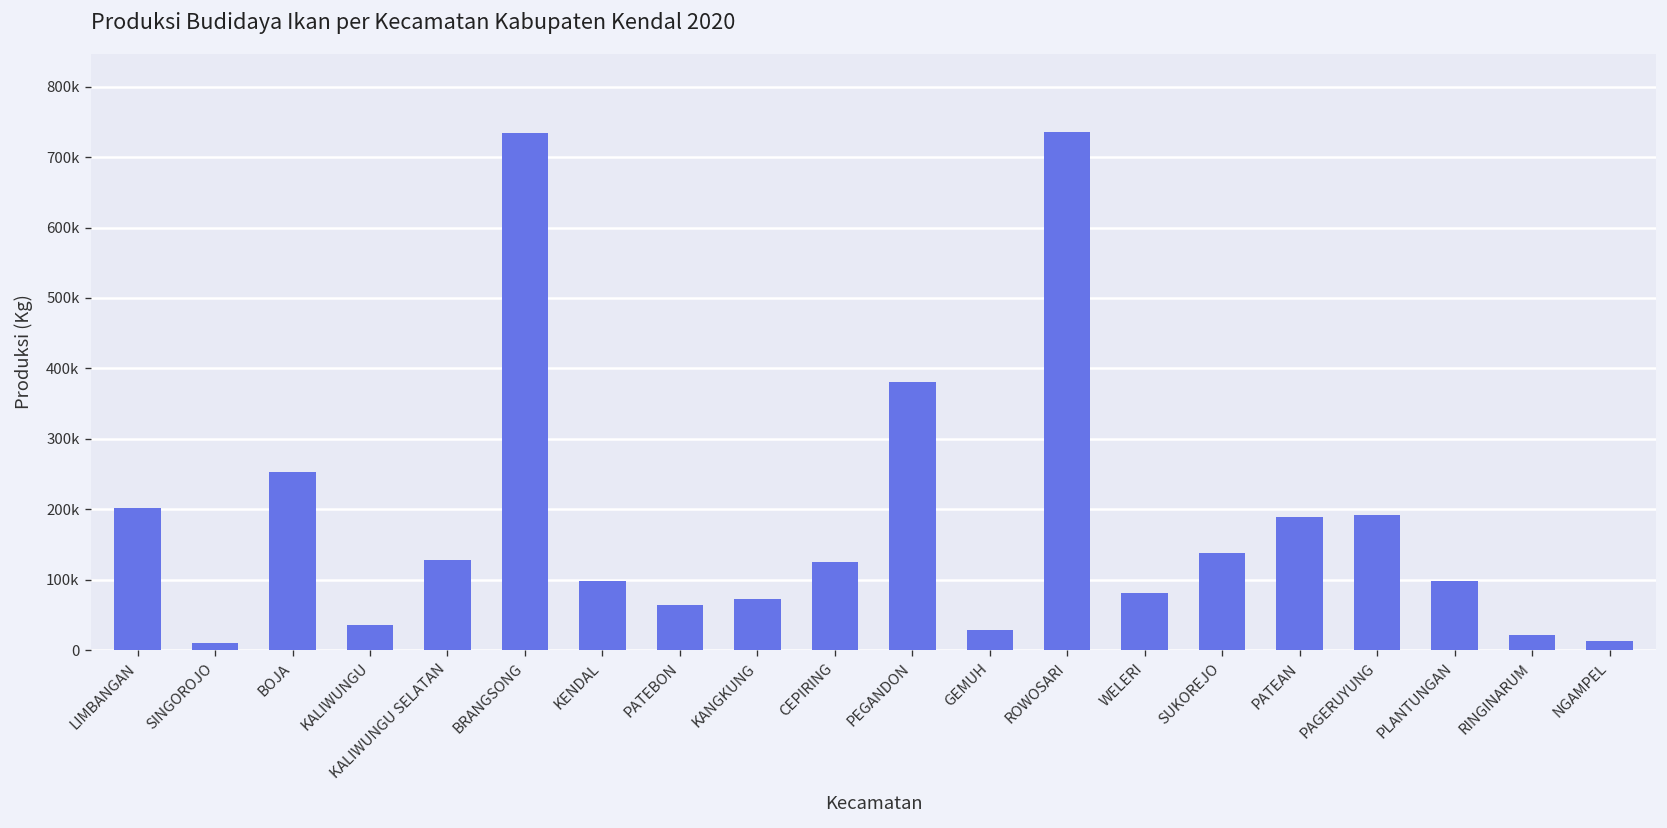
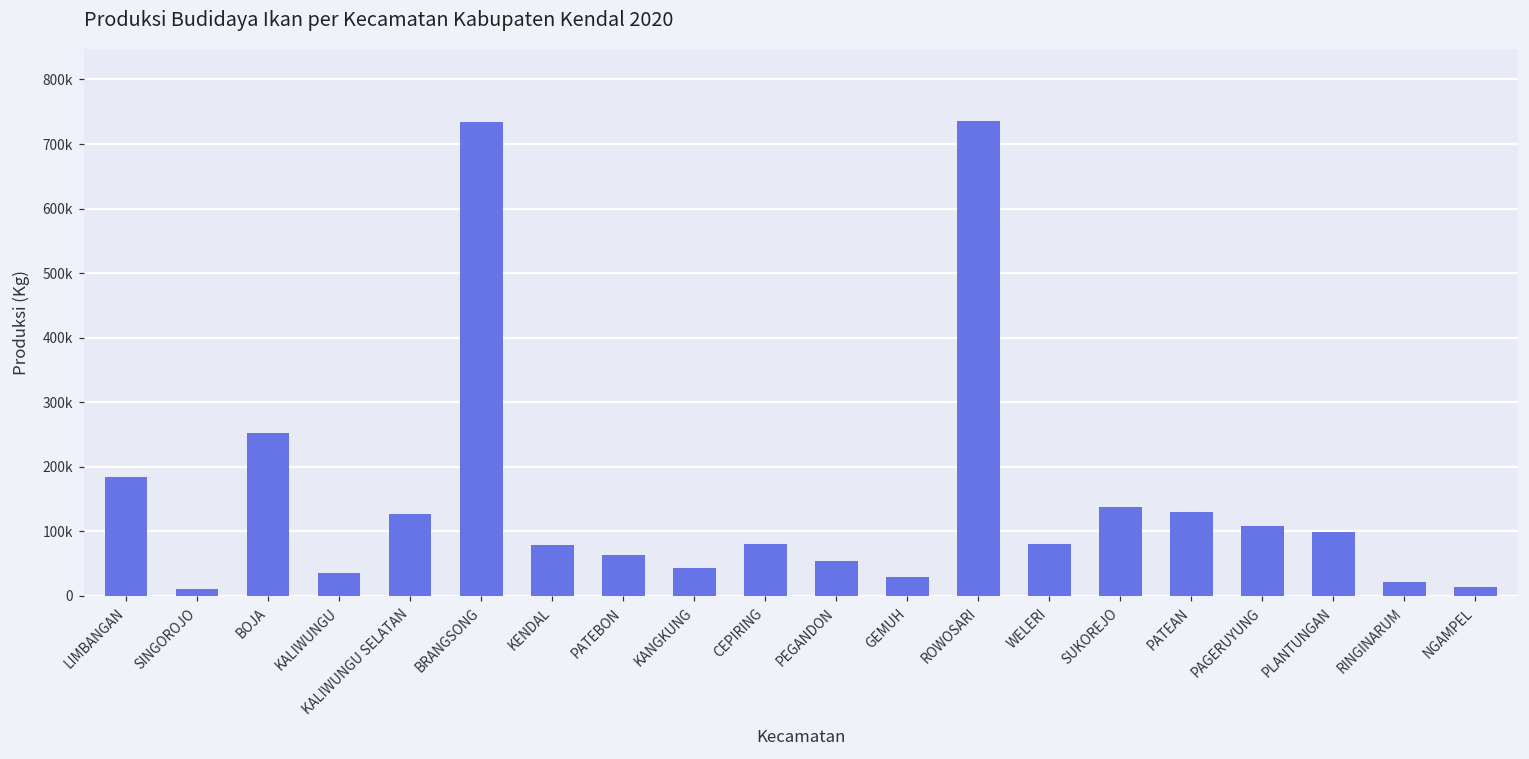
  {
-   "LIMBANGAN": 200000,
+   "LIMBANGAN": 180000,
    "SINGOROJO": 10000,
    "BOJA": 250000,
    "KALIWUNGU": 40000,
    "KALIWUNGU SELATAN": 130000,
    "BRANGSONG": 730000,
-   "KENDAL": 100000,
+   "KENDAL": 80000,
    "PATEBON": 60000,
-   "KANGKUNG": 70000,
-   "CEPIRING": 130000,
-   "PEGANDON": 380000,
+   "KANGKUNG": 40000,
+   "CEPIRING": 80000,
+   "PEGANDON": 50000,
    "GEMUH": 30000,
    "ROWOSARI": 740000,
    "WELERI": 80000,
    "SUKOREJO": 140000,
-   "PATEAN": 190000,
-   "PAGERUYUNG": 190000,
+   "PATEAN": 130000,
+   "PAGERUYUNG": 110000,
    "PLANTUNGAN": 100000,
    "RINGINARUM": 20000,
    "NGAMPEL": 10000
  }
